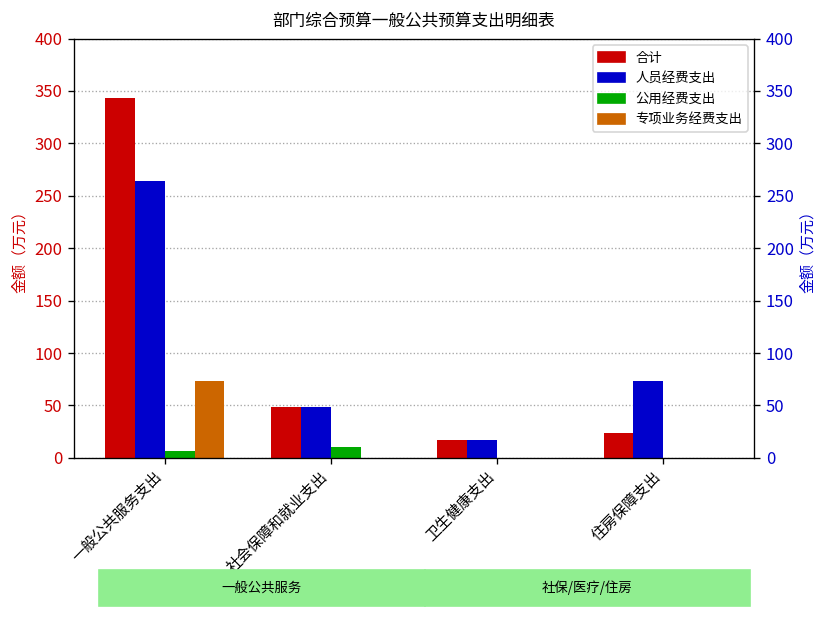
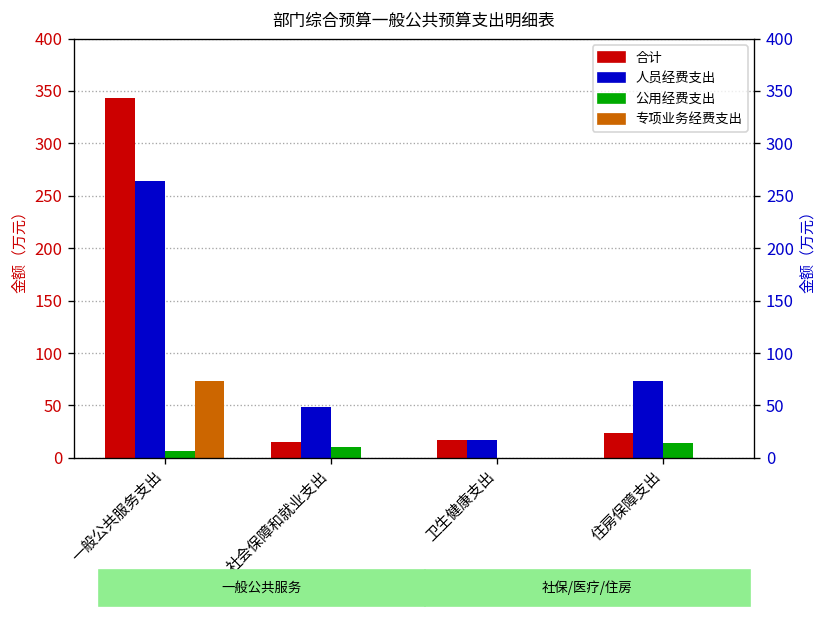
  {
    "合计": {
      "一般公共服务支出": 340,
-     "社会保障和就业支出": 50,
+     "社会保障和就业支出": 10,
      "卫生健康支出": 20,
      "住房保障支出": 20
    },
    "人员经费支出": {
      "一般公共服务支出": 260,
      "社会保障和就业支出": 50,
      "卫生健康支出": 20,
      "住房保障支出": 70
    },
    "公用经费支出": {
      "一般公共服务支出": 10,
      "社会保障和就业支出": 10,
      "卫生健康支出": 0,
-     "住房保障支出": 0
+     "住房保障支出": 10
    },
    "专项业务经费支出": {
      "一般公共服务支出": 70,
      "社会保障和就业支出": 0,
      "卫生健康支出": 0,
      "住房保障支出": 0
    }
  }
